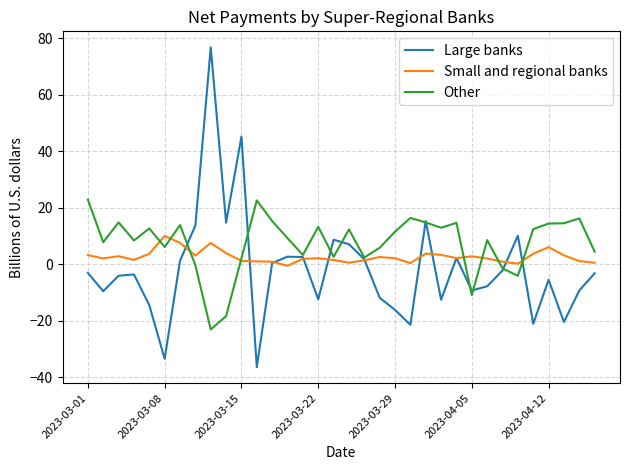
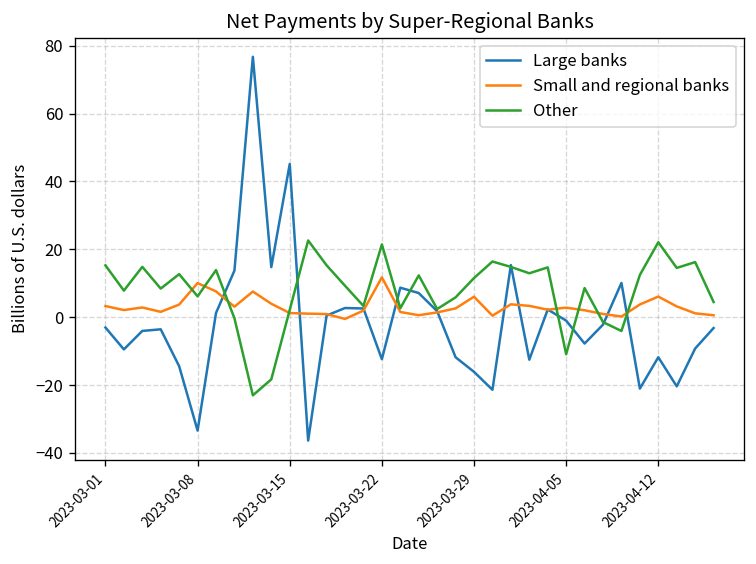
  {
    "Large banks": {
      "2023-03-01": -3,
      "2023-03-08": -33,
      "2023-03-15": 45,
      "2023-03-22": -12,
      "2023-03-29": -16,
-     "2023-04-05": -9,
-     "2023-04-12": -5
+     "2023-04-05": -1,
+     "2023-04-12": -12
    },
    "Small and regional banks": {
      "2023-03-01": 3,
      "2023-03-08": 10,
      "2023-03-15": 1,
-     "2023-03-22": 2,
-     "2023-03-29": 2,
+     "2023-03-22": 12,
+     "2023-03-29": 6,
      "2023-04-05": 3,
      "2023-04-12": 6
    },
    "Other": {
-     "2023-03-01": 23,
+     "2023-03-01": 15,
      "2023-03-08": 6,
      "2023-03-15": 2,
-     "2023-03-22": 13,
+     "2023-03-22": 21,
      "2023-03-29": 12,
      "2023-04-05": -11,
-     "2023-04-12": 14
+     "2023-04-12": 22
    }
  }
